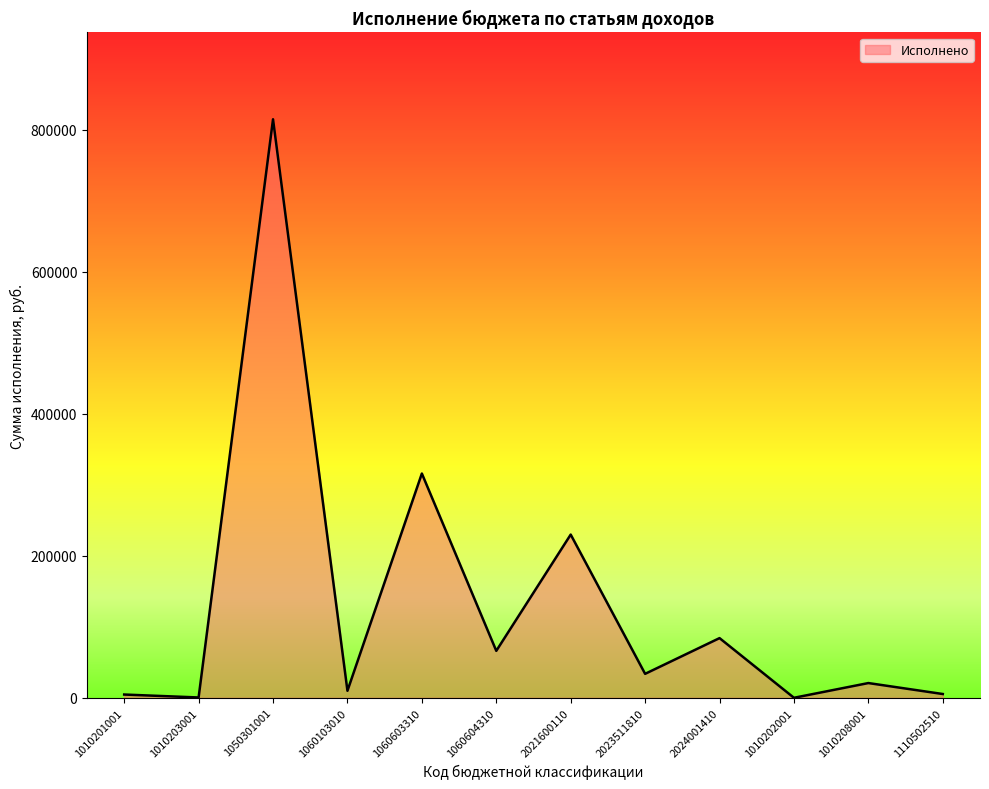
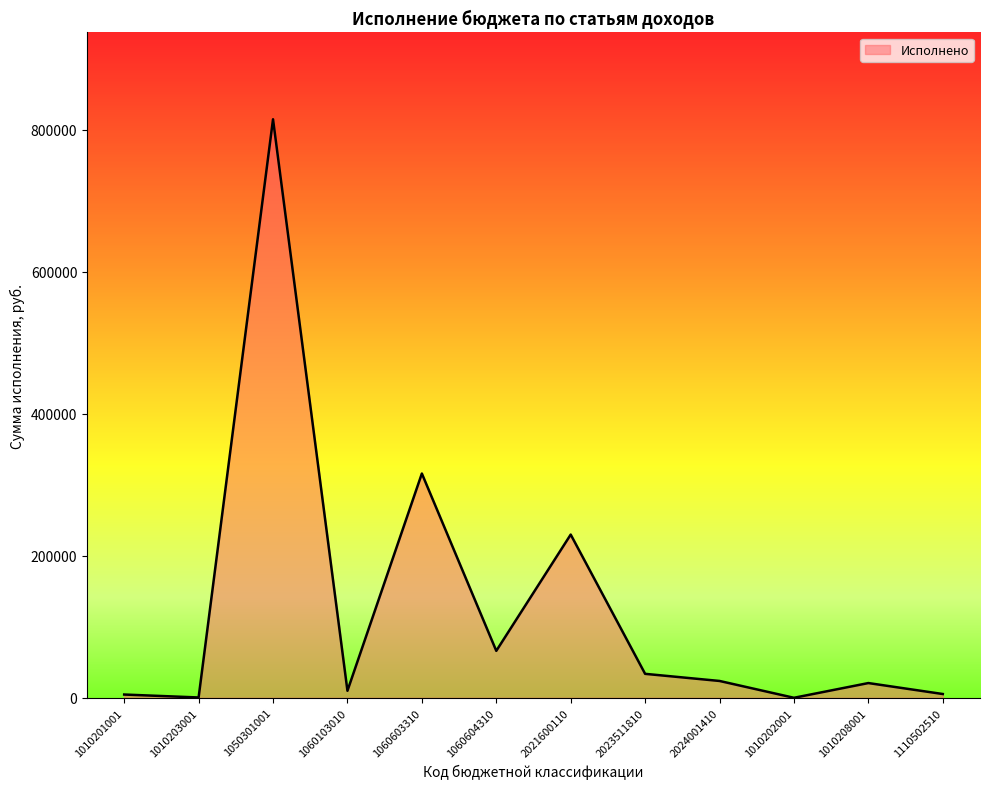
  {
    "1010201001": 0,
    "1010203001": 0,
    "1050301001": 810000,
    "1060103010": 10000,
    "1060603310": 320000,
    "1060604310": 70000,
    "2021600110": 230000,
    "2023511810": 30000,
-   "2024001410": 80000,
+   "2024001410": 20000,
    "1010202001": 0,
    "1010208001": 20000,
    "1110502510": 10000
  }
